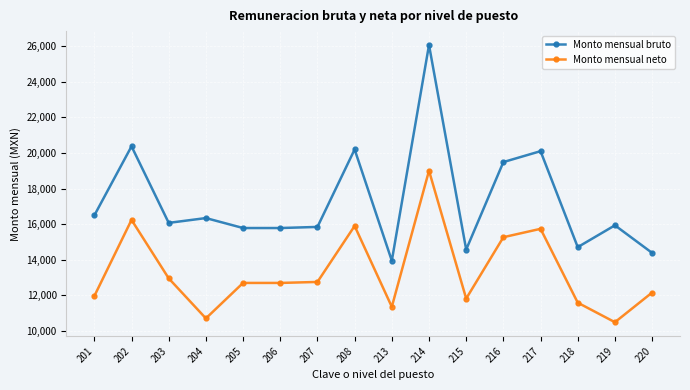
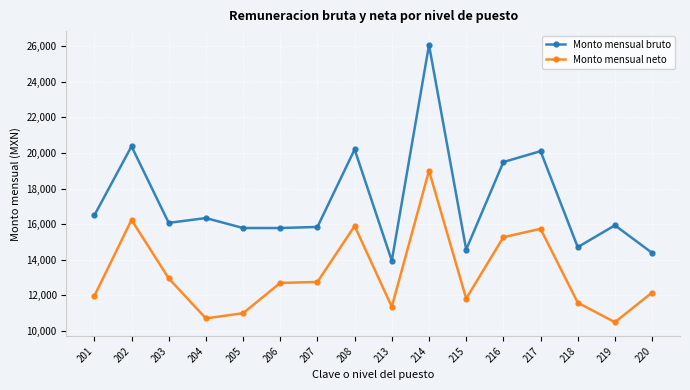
  {
    "Monto mensual bruto": {
      "201": "16,500",
      "202": "20,400",
      "203": "16,100",
      "204": "16,300",
      "205": "15,800",
      "206": "15,800",
      "207": "15,800",
      "208": "20,200",
      "213": "13,900",
      "214": "26,100",
      "215": "14,600",
      "216": "19,500",
      "217": "20,100",
      "218": "14,700",
      "219": "15,900",
      "220": "14,400"
    },
    "Monto mensual neto": {
      "201": "12,000",
      "202": "16,200",
      "203": "13,000",
      "204": "10,700",
-     "205": "12,700",
+     "205": "11,000",
      "206": "12,700",
      "207": "12,800",
      "208": "15,900",
      "213": "11,400",
      "214": "19,000",
      "215": "11,800",
      "216": "15,300",
      "217": "15,700",
      "218": "11,600",
      "219": "10,500",
      "220": "12,200"
    }
  }
